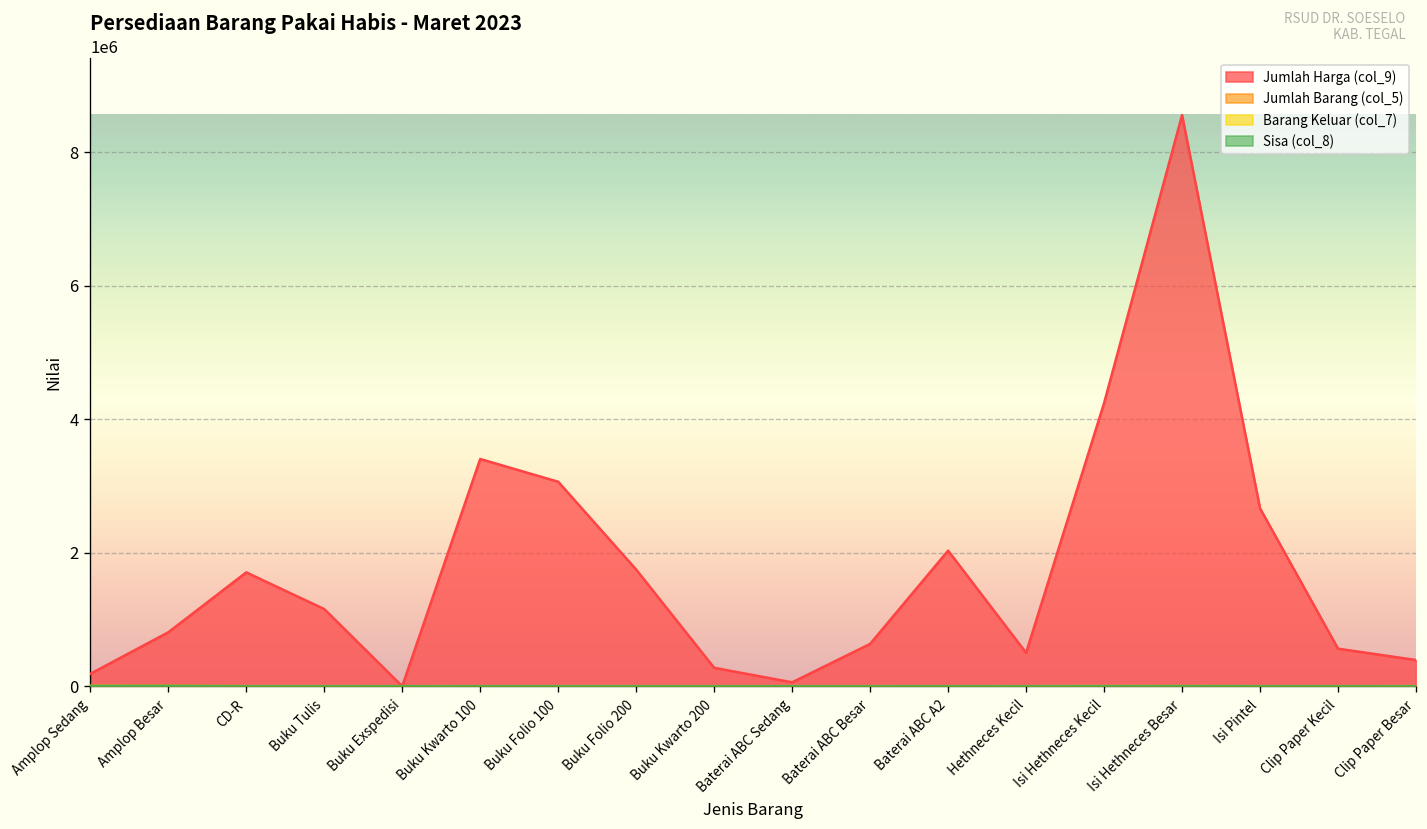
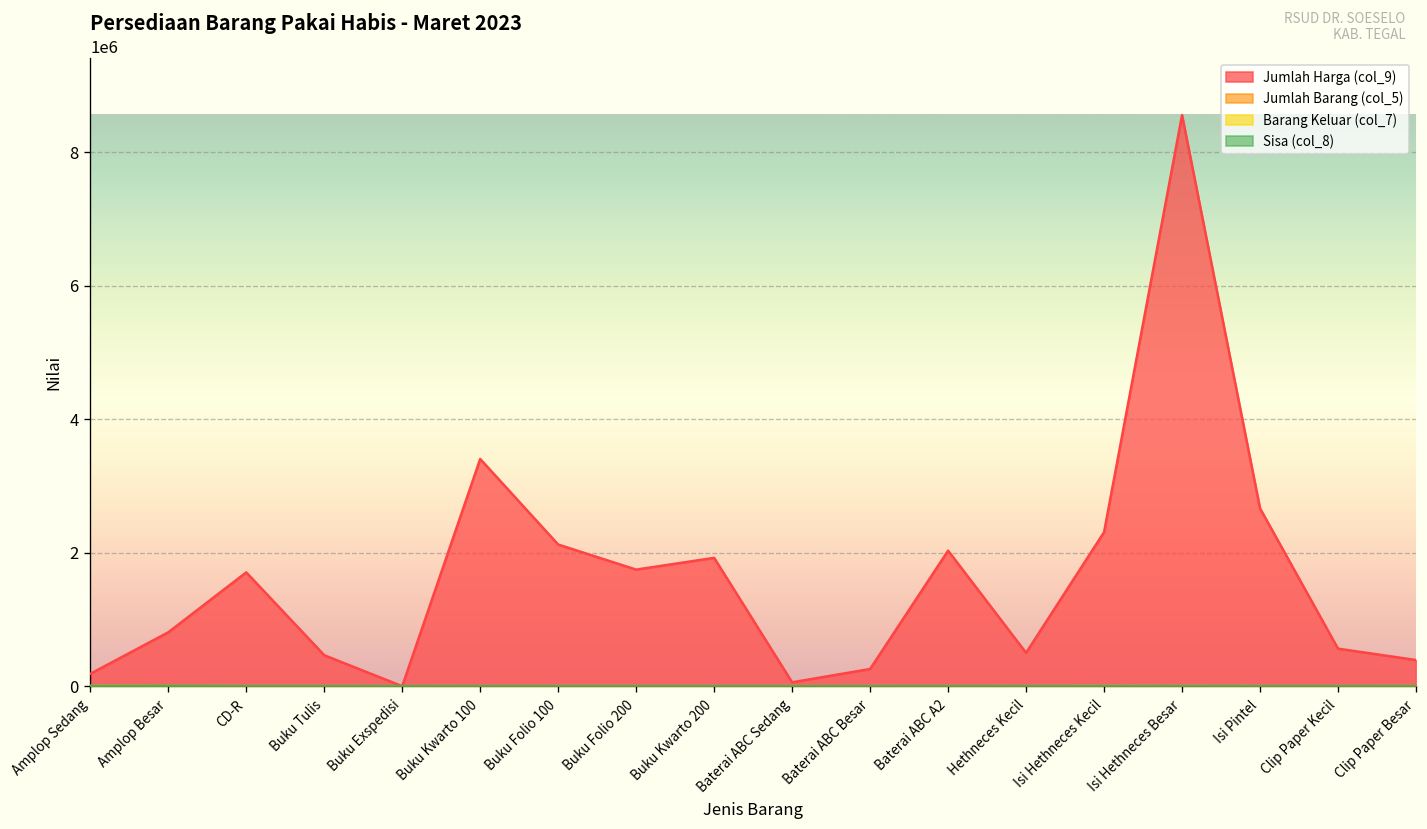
  {
    "Jumlah Harga (col_9)": {
      "Amplop Sedang": 200000,
      "Amplop Besar": 800000,
      "CD-R": 1700000,
-     "Buku Tulis": 1200000,
+     "Buku Tulis": 500000,
      "Buku Kwarto 100": 3400000,
-     "Buku Folio 100": 3100000,
+     "Buku Folio 100": 2100000,
      "Buku Folio 200": 1700000,
-     "Buku Kwarto 200": 300000,
+     "Buku Kwarto 200": 1900000,
      "Baterai ABC Sedang": 100000,
-     "Baterai ABC Besar": 600000,
+     "Baterai ABC Besar": 300000,
      "Baterai ABC A2": 2000000,
      "Hethneces Kecil": 500000,
-     "Isi Hethneces Kecil": 4200000,
+     "Isi Hethneces Kecil": 2300000,
      "Isi Hethneces Besar": 8600000,
      "Isi Pintel": 2700000,
      "Clip Paper Kecil": 600000,
      "Clip Paper Besar": 400000
    },
    "Sisa (col_8)": {
      "Amplop Sedang": 0,
      "Amplop Besar": 0,
      "CD-R": 0,
      "Buku Tulis": 0,
      "Buku Kwarto 100": 0,
      "Buku Folio 100": 0,
      "Buku Folio 200": 0,
      "Buku Kwarto 200": 0,
      "Baterai ABC Sedang": 0,
      "Baterai ABC Besar": 0,
      "Baterai ABC A2": 0,
      "Hethneces Kecil": 0,
      "Isi Hethneces Kecil": 0,
      "Isi Hethneces Besar": 0,
      "Isi Pintel": 0,
      "Clip Paper Kecil": 0,
      "Clip Paper Besar": 0
    }
  }
